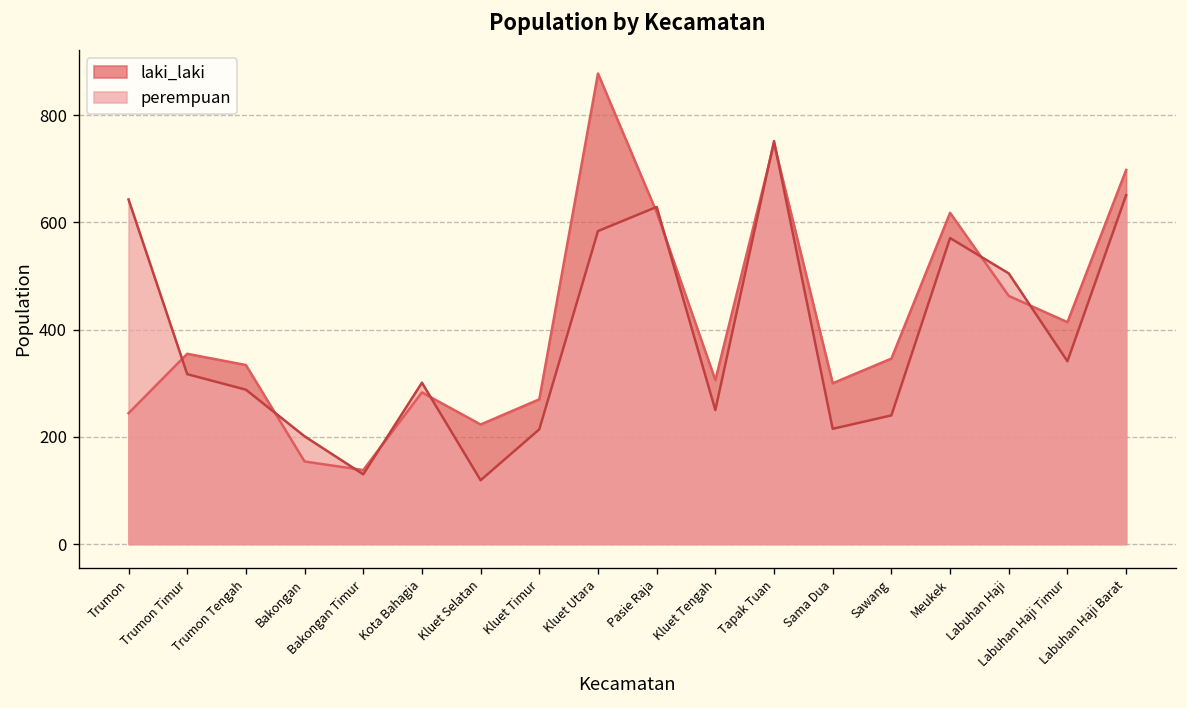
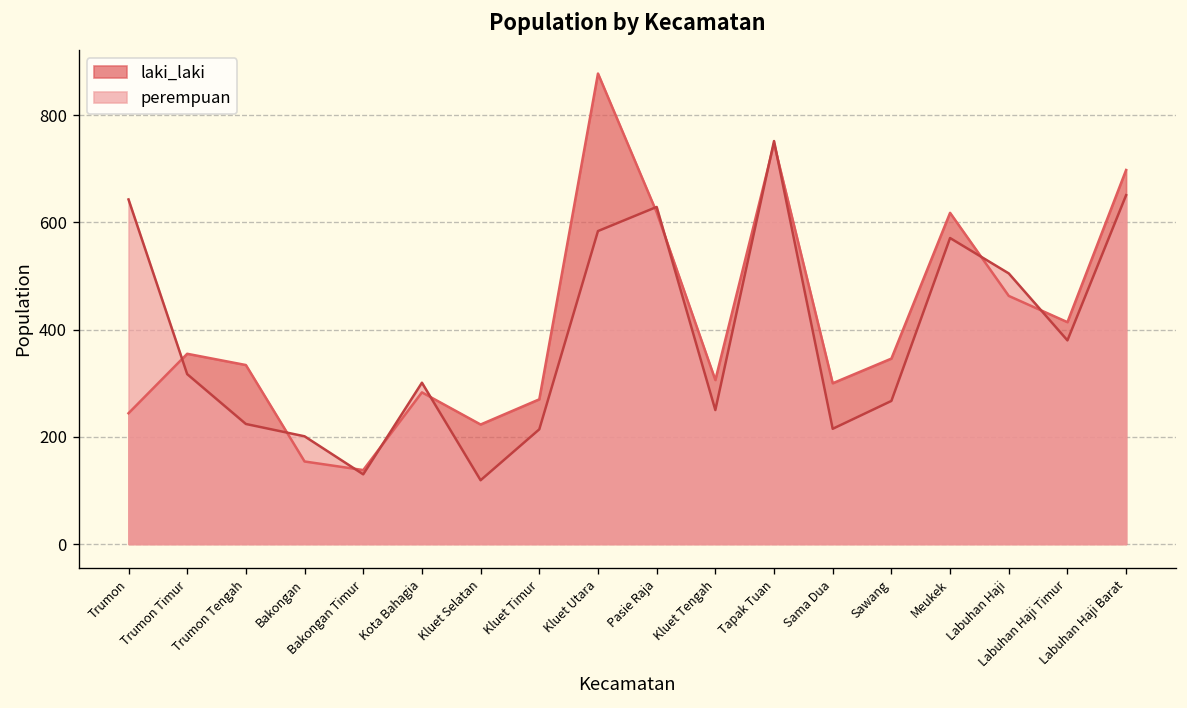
  {
    "laki_laki": {
      "Trumon": 240,
      "Trumon Timur": 360,
      "Trumon Tengah": 330,
      "Bakongan": 150,
      "Bakongan Timur": 140,
      "Kota Bahagia": 280,
      "Kluet Selatan": 220,
      "Kluet Timur": 270,
      "Kluet Utara": 880,
      "Pasie Raja": 620,
      "Kluet Tengah": 310,
      "Sama Dua": 300,
      "Sawang": 350,
      "Meukek": 620,
      "Labuhan Haji": 460,
      "Labuhan Haji Timur": 410,
      "Labuhan Haji Barat": 700
    },
    "perempuan": {
      "Trumon": 640,
      "Trumon Timur": 320,
-     "Trumon Tengah": 290,
+     "Trumon Tengah": 220,
      "Bakongan": 200,
      "Bakongan Timur": 130,
      "Kota Bahagia": 300,
      "Kluet Selatan": 120,
      "Kluet Timur": 210,
      "Kluet Utara": 580,
      "Pasie Raja": 630,
      "Kluet Tengah": 250,
      "Sama Dua": 220,
-     "Sawang": 240,
+     "Sawang": 270,
      "Meukek": 570,
      "Labuhan Haji": 510,
-     "Labuhan Haji Timur": 340,
+     "Labuhan Haji Timur": 380,
      "Labuhan Haji Barat": 650
    }
  }
